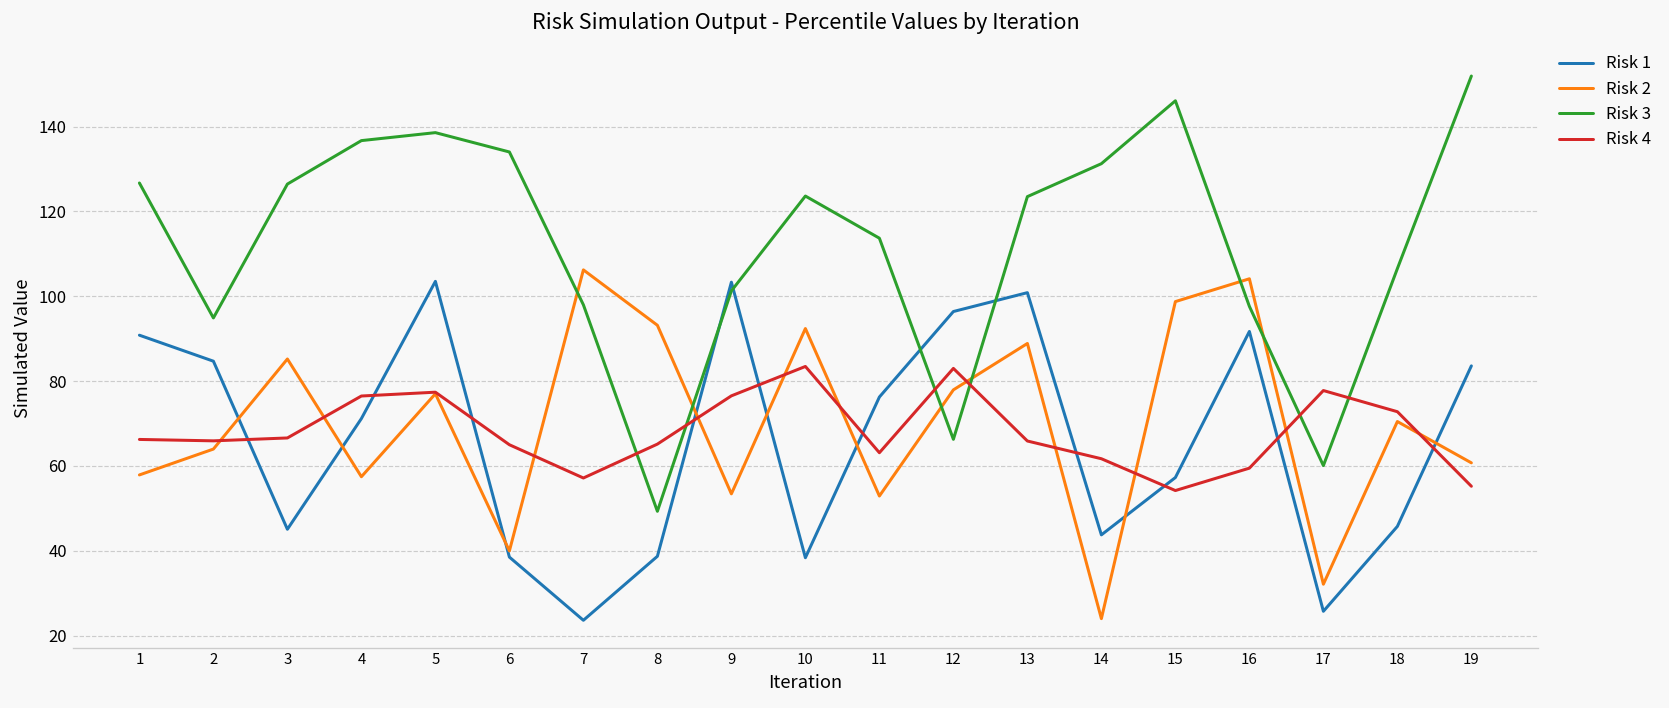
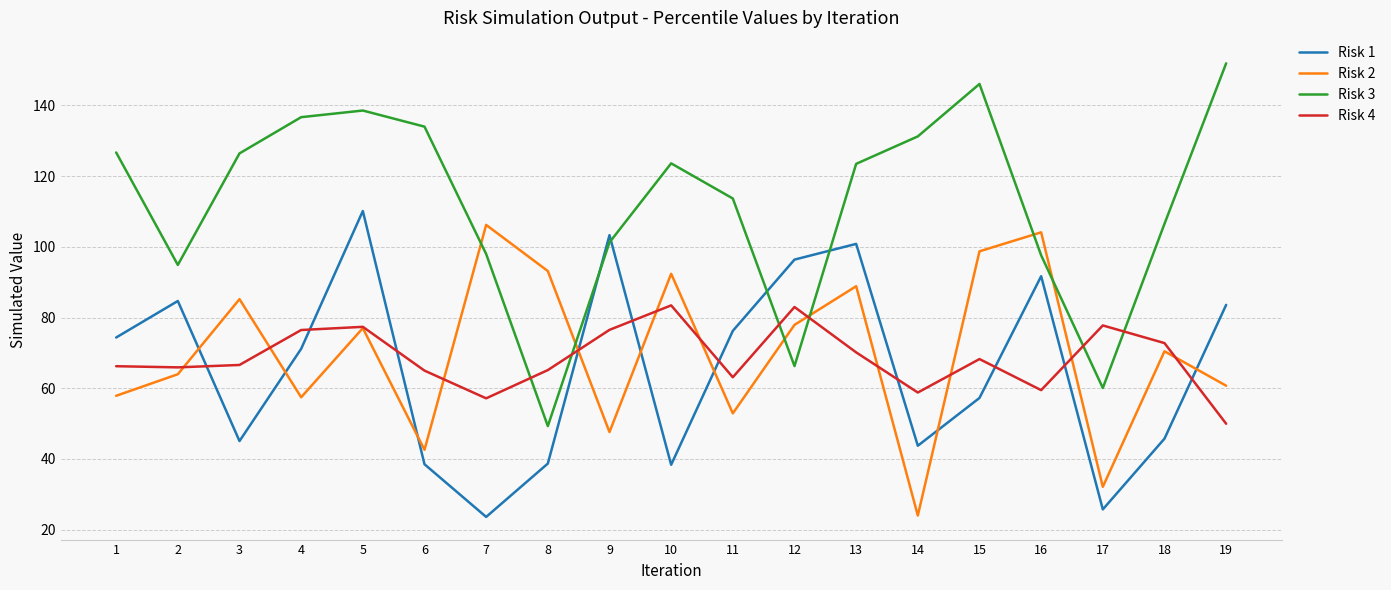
  {
    "Risk 1": {
-     "1": 91,
+     "1": 74,
      "2": 85,
      "3": 45,
      "4": 71,
-     "5": 104,
+     "5": 110,
      "6": 38,
      "7": 24,
      "8": 39,
      "9": 103,
      "10": 38,
      "11": 76,
      "12": 96,
      "13": 101,
      "14": 44,
      "15": 57,
      "16": 92,
      "17": 26,
      "18": 46,
      "19": 84
    },
    "Risk 2": {
      "1": 58,
      "2": 64,
      "3": 85,
      "4": 57,
-     "6": 40,
+     "6": 43,
      "7": 106,
      "8": 93,
-     "9": 53,
+     "9": 48,
      "10": 92,
      "11": 53,
      "12": 78,
      "13": 89,
      "14": 24,
      "15": 99,
      "16": 104,
      "17": 32,
      "18": 70,
      "19": 61
    },
    "Risk 3": {
      "1": 127,
      "2": 95,
      "3": 126,
      "4": 137,
      "5": 139,
      "6": 134,
      "7": 98,
      "8": 49,
      "9": 101,
      "10": 124,
      "11": 114,
      "12": 66,
      "13": 123,
      "14": 131,
      "15": 146,
      "16": 98,
      "17": 60,
      "18": 107,
      "19": 152
    },
    "Risk 4": {
      "1": 66,
      "2": 66,
      "3": 67,
      "4": 76,
      "6": 65,
      "7": 57,
      "8": 65,
      "9": 77,
      "10": 83,
      "11": 63,
      "12": 83,
-     "13": 66,
-     "14": 62,
-     "15": 54,
+     "13": 70,
+     "14": 59,
+     "15": 68,
      "16": 59,
      "17": 78,
      "18": 73,
-     "19": 55
+     "19": 50
    }
  }
